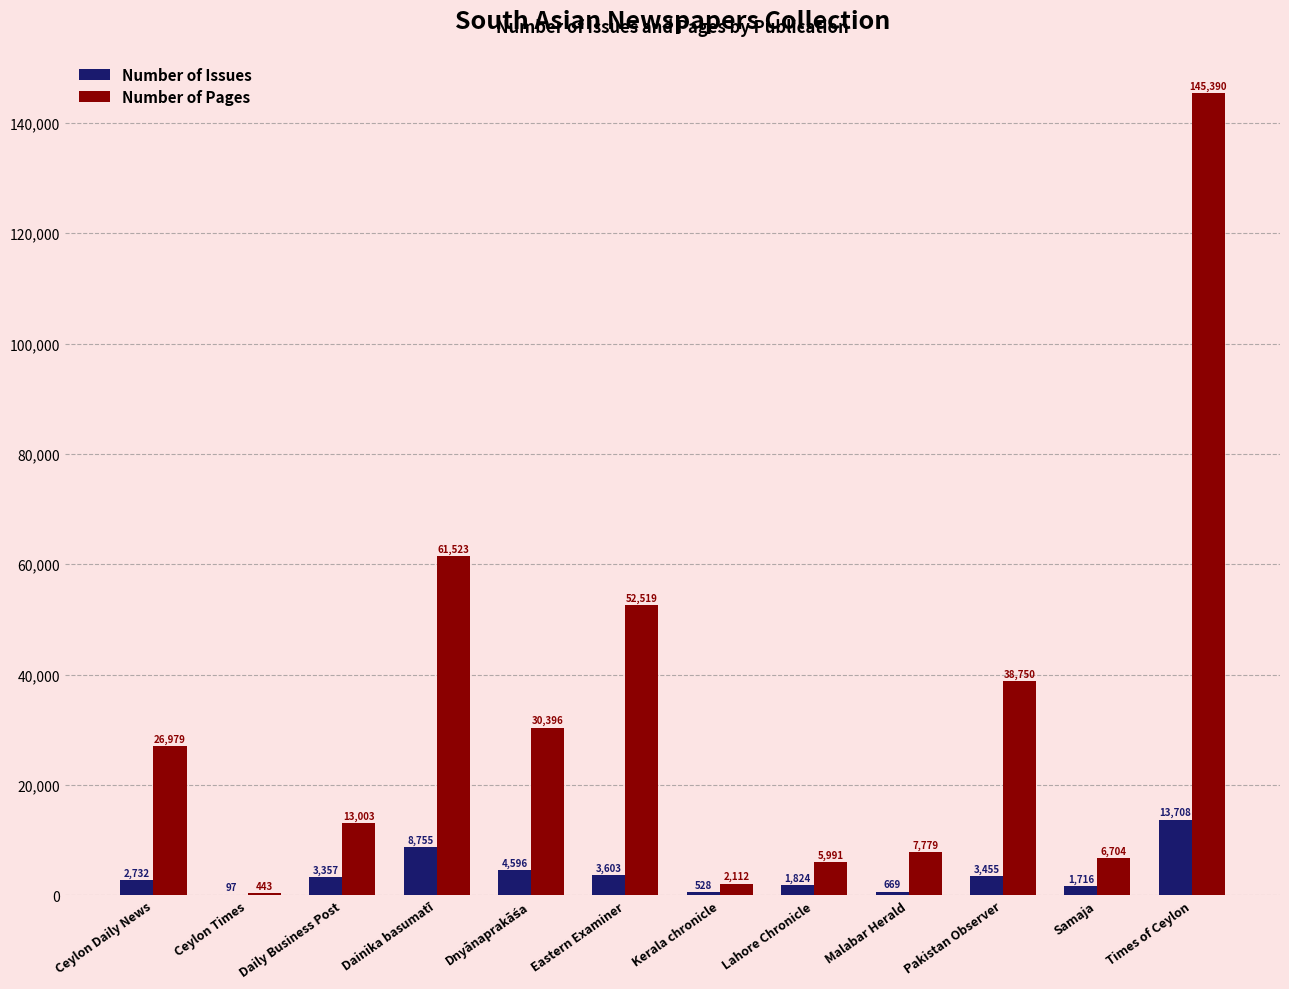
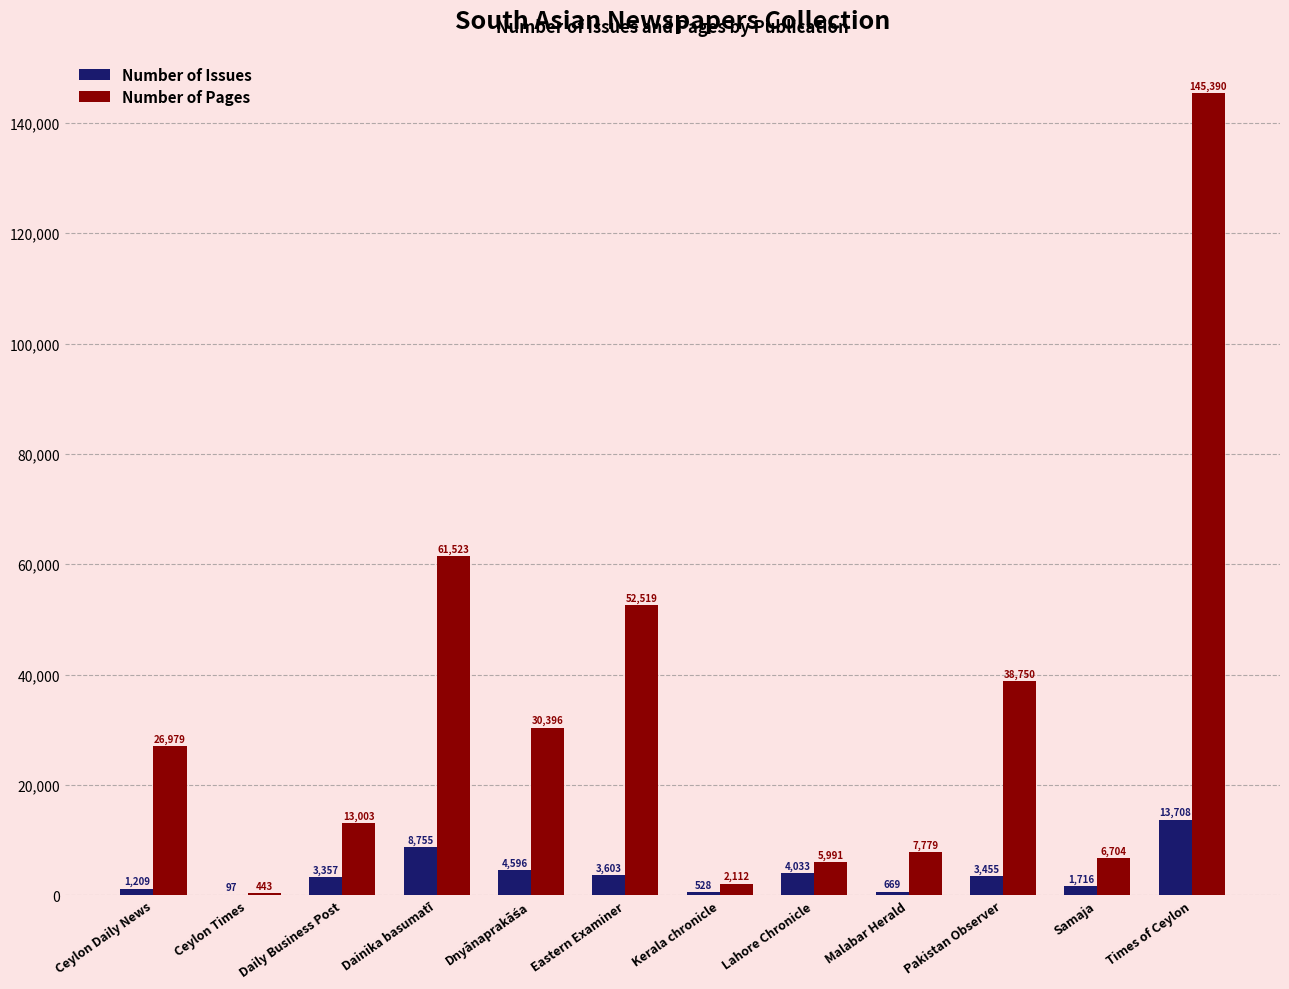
  {
    "Number of Issues": {
-     "Ceylon Daily News": "2,732",
+     "Ceylon Daily News": "1,209",
      "Ceylon Times": "97",
      "Daily Business Post": "3,357",
      "Dainika basumatī": "8,755",
      "Dnyānaprakāśa": "4,596",
      "Eastern Examiner": "3,603",
      "Kerala chronicle": "528",
-     "Lahore Chronicle": "1,824",
+     "Lahore Chronicle": "4,033",
      "Malabar Herald": "669",
      "Pakistan Observer": "3,455",
      "Samaja": "1,716",
      "Times of Ceylon": "13,708"
    },
    "Number of Pages": {
      "Ceylon Daily News": "26,979",
      "Ceylon Times": "443",
      "Daily Business Post": "13,003",
      "Dainika basumatī": "61,523",
      "Dnyānaprakāśa": "30,396",
      "Eastern Examiner": "52,519",
      "Kerala chronicle": "2,112",
      "Lahore Chronicle": "5,991",
      "Malabar Herald": "7,779",
      "Pakistan Observer": "38,750",
      "Samaja": "6,704",
      "Times of Ceylon": "145,390"
    }
  }
